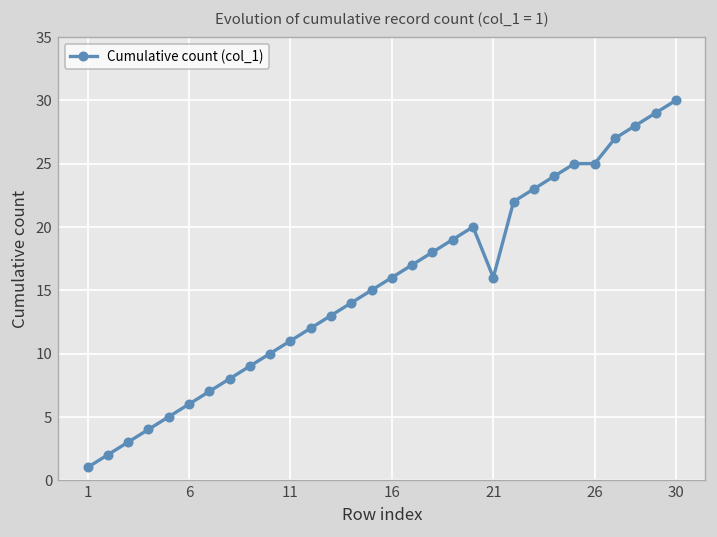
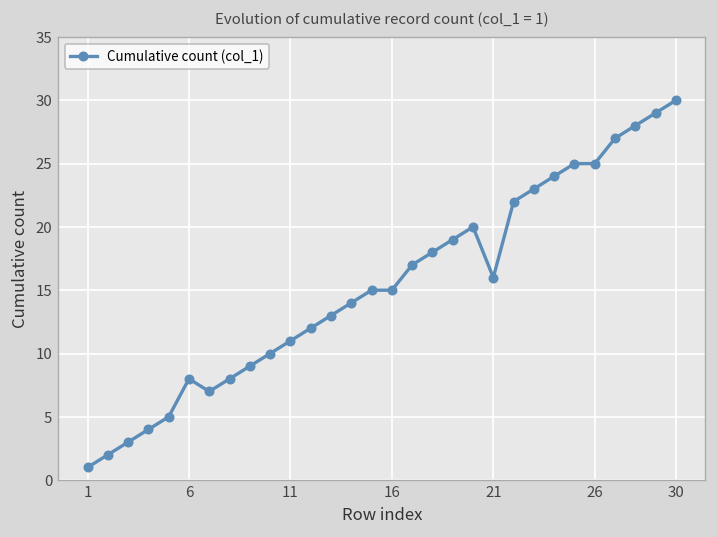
  {
    "1": 1,
-   "6": 6,
+   "6": 8,
    "11": 11,
-   "16": 16,
+   "16": 15,
    "21": 16,
    "26": 25,
    "30": 30
  }
